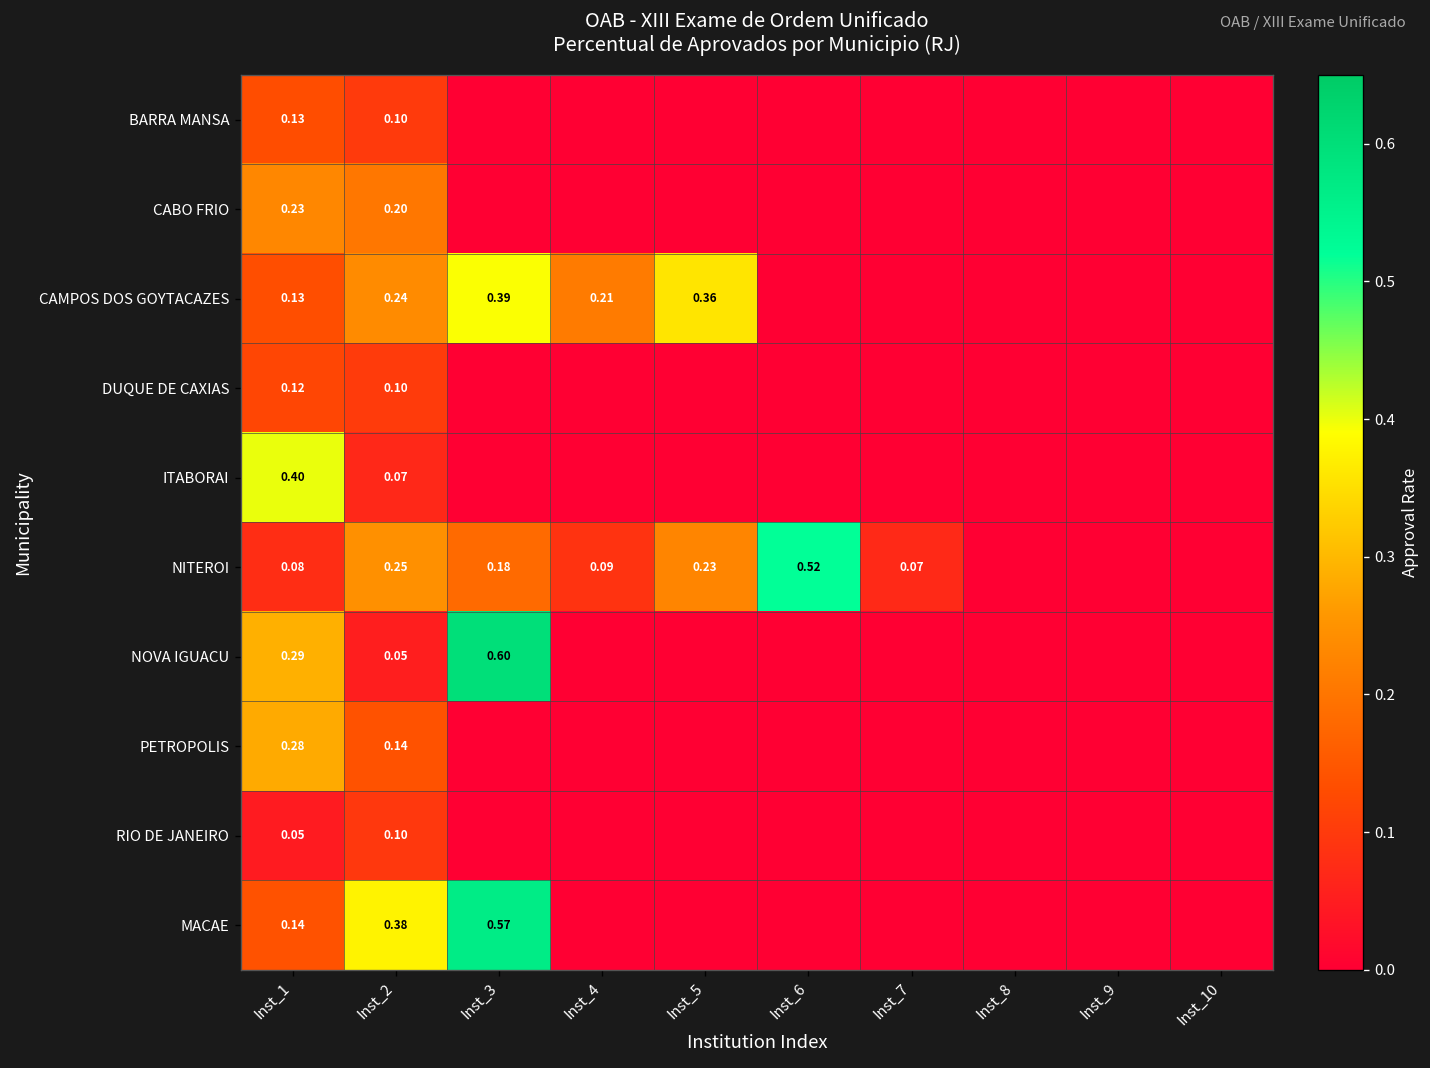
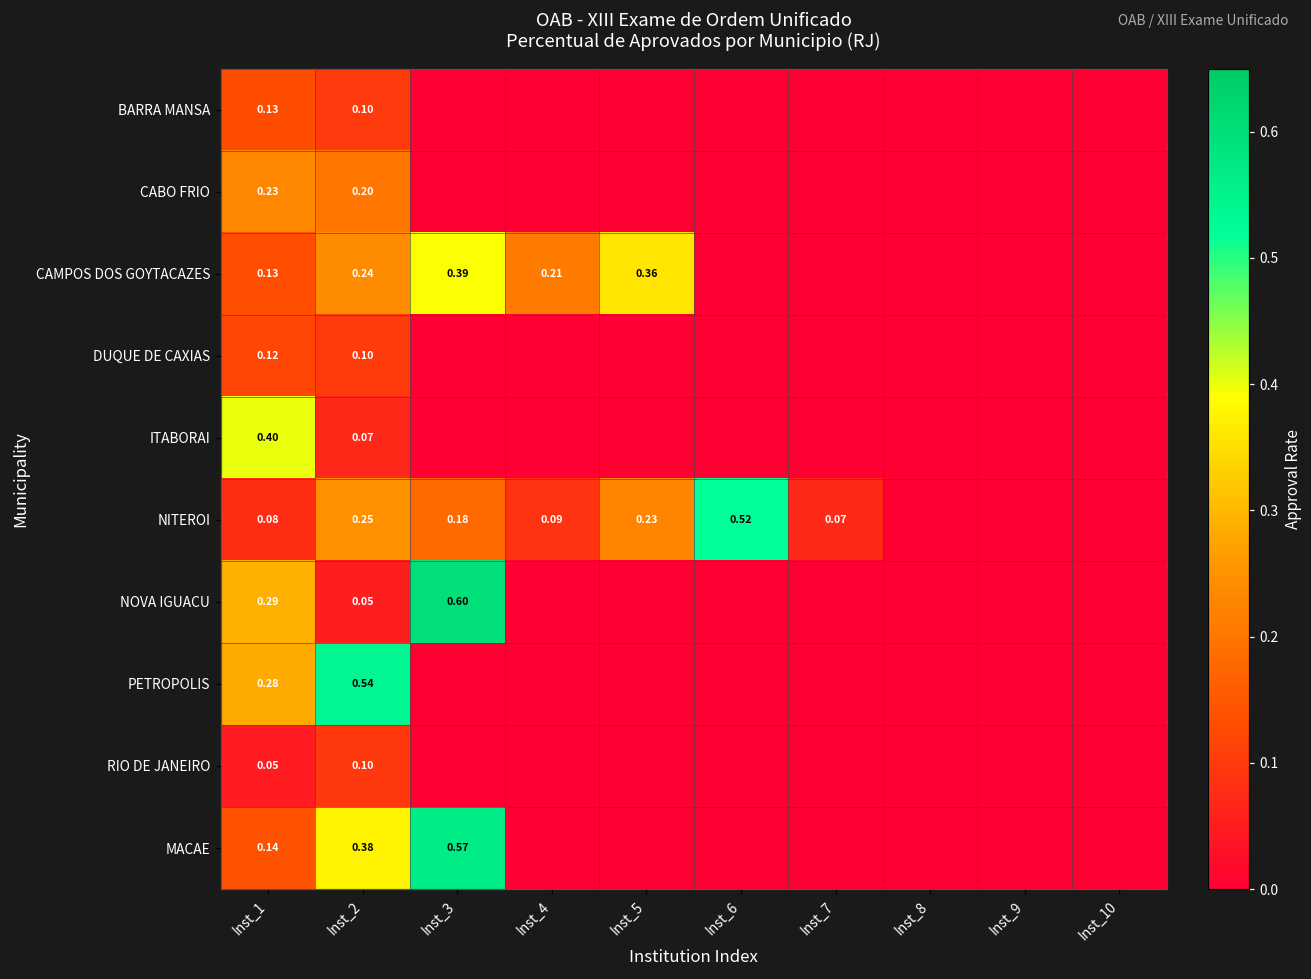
  {
    "BARRA MANSA": {
      "Inst_1": 0.13,
      "Inst_2": 0.10
    },
    "CABO FRIO": {
      "Inst_1": 0.23,
      "Inst_2": 0.20
    },
    "CAMPOS DOS GOYTACAZES": {
      "Inst_1": 0.13,
      "Inst_2": 0.24,
      "Inst_3": 0.39,
      "Inst_4": 0.21,
      "Inst_5": 0.36
    },
    "DUQUE DE CAXIAS": {
      "Inst_1": 0.12,
      "Inst_2": 0.10
    },
    "ITABORAI": {
      "Inst_1": 0.40,
      "Inst_2": 0.07
    },
    "NITEROI": {
      "Inst_1": 0.08,
      "Inst_2": 0.25,
      "Inst_3": 0.18,
      "Inst_4": 0.09,
      "Inst_5": 0.23,
      "Inst_6": 0.52,
      "Inst_7": 0.07
    },
    "NOVA IGUACU": {
      "Inst_1": 0.29,
      "Inst_2": 0.05,
      "Inst_3": 0.60
    },
    "PETROPOLIS": {
      "Inst_1": 0.28,
-     "Inst_2": 0.14
+     "Inst_2": 0.54
    },
    "RIO DE JANEIRO": {
      "Inst_1": 0.05,
      "Inst_2": 0.10
    },
    "MACAE": {
      "Inst_1": 0.14,
      "Inst_2": 0.38,
      "Inst_3": 0.57
    }
  }
